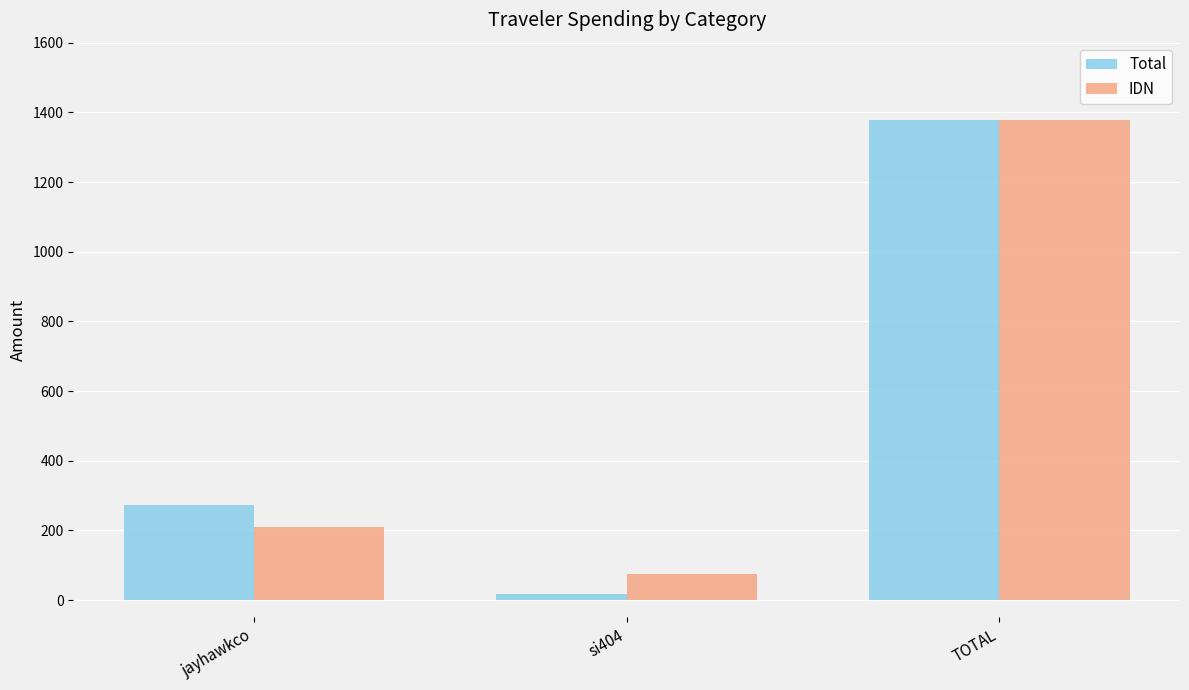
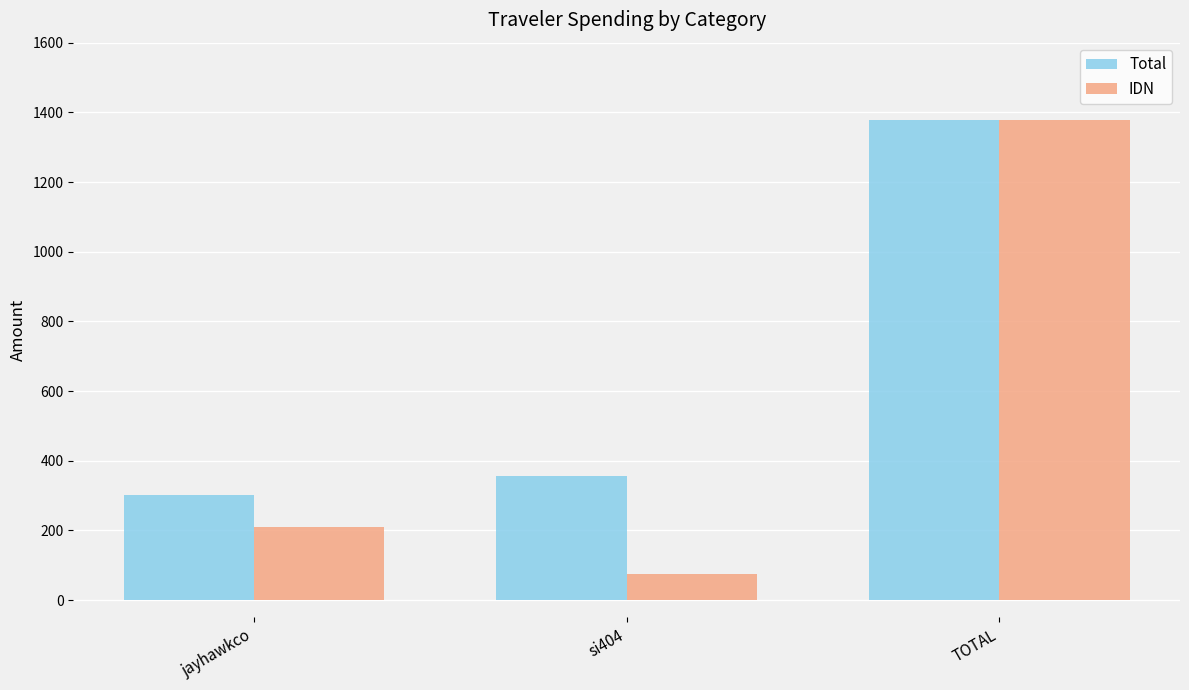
  {
    "Total": {
-     "jayhawkco": 270,
-     "si404": 20,
+     "jayhawkco": 300,
+     "si404": 360,
      "TOTAL": 1380
    },
    "IDN": {
      "jayhawkco": 210,
      "si404": 80,
      "TOTAL": 1380
    }
  }
